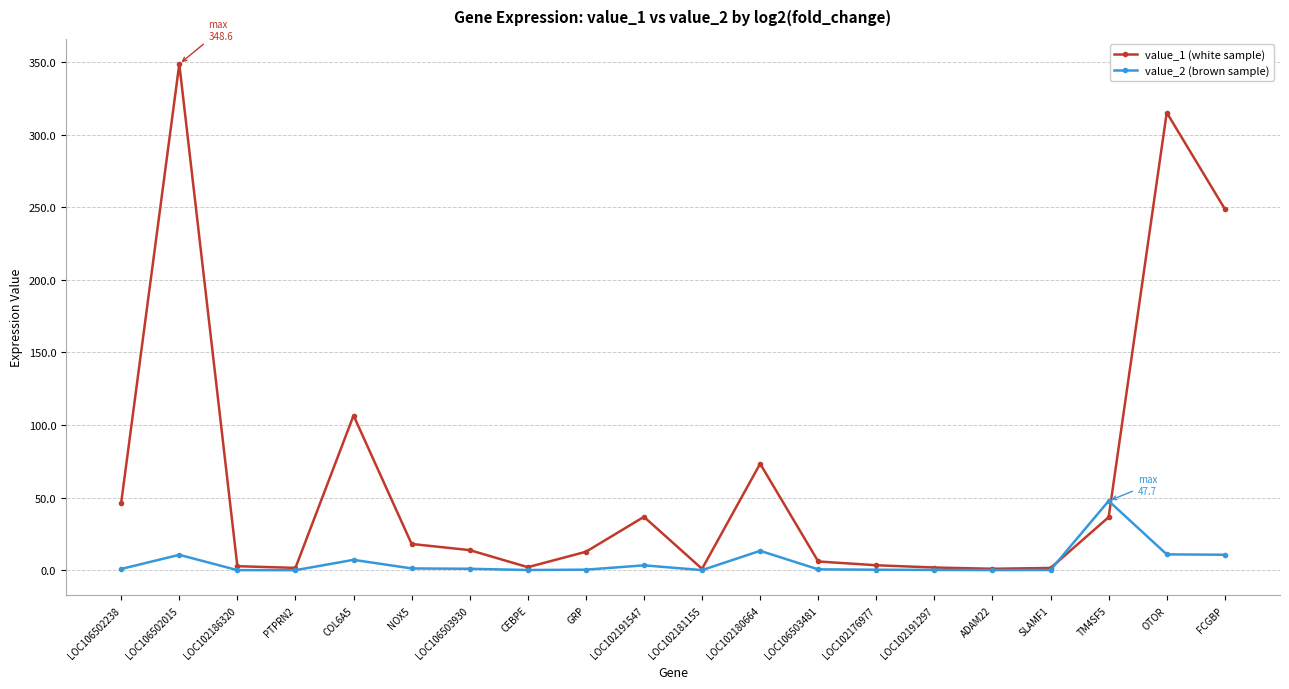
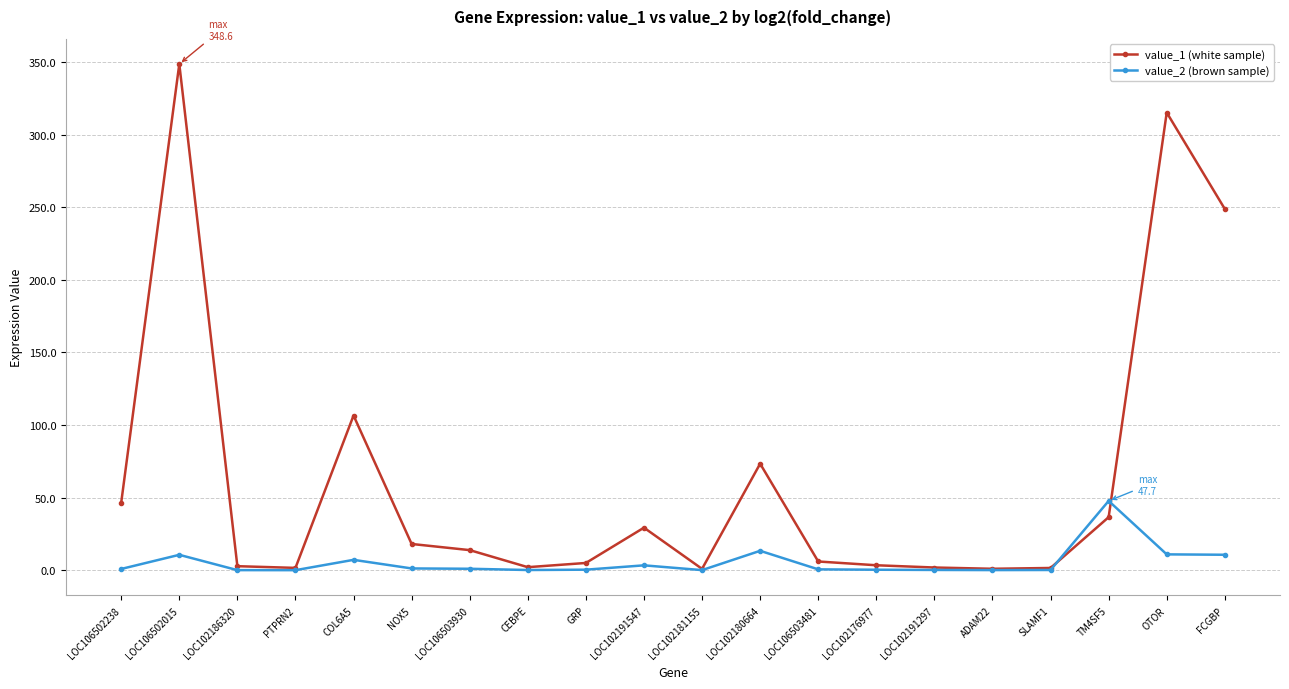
  {
    "value_1 (white sample)": {
      "LOC106502238": 47,
      "LOC102186320": 3,
      "COL6A5": 107,
      "NOX5": 18,
      "LOC106503930": 14,
      "CEBPE": 2,
-     "GRP": 13,
-     "LOC102191547": 37,
+     "GRP": 5,
+     "LOC102191547": 29,
      "LOC102180664": 73,
      "LOC106503481": 6,
      "LOC102176977": 3,
      "TM4SF5": 37,
      "OTOR": 315,
      "FCGBP": 249
    },
    "value_2 (brown sample)": {
      "TM4SF5": 47.7
    }
  }
